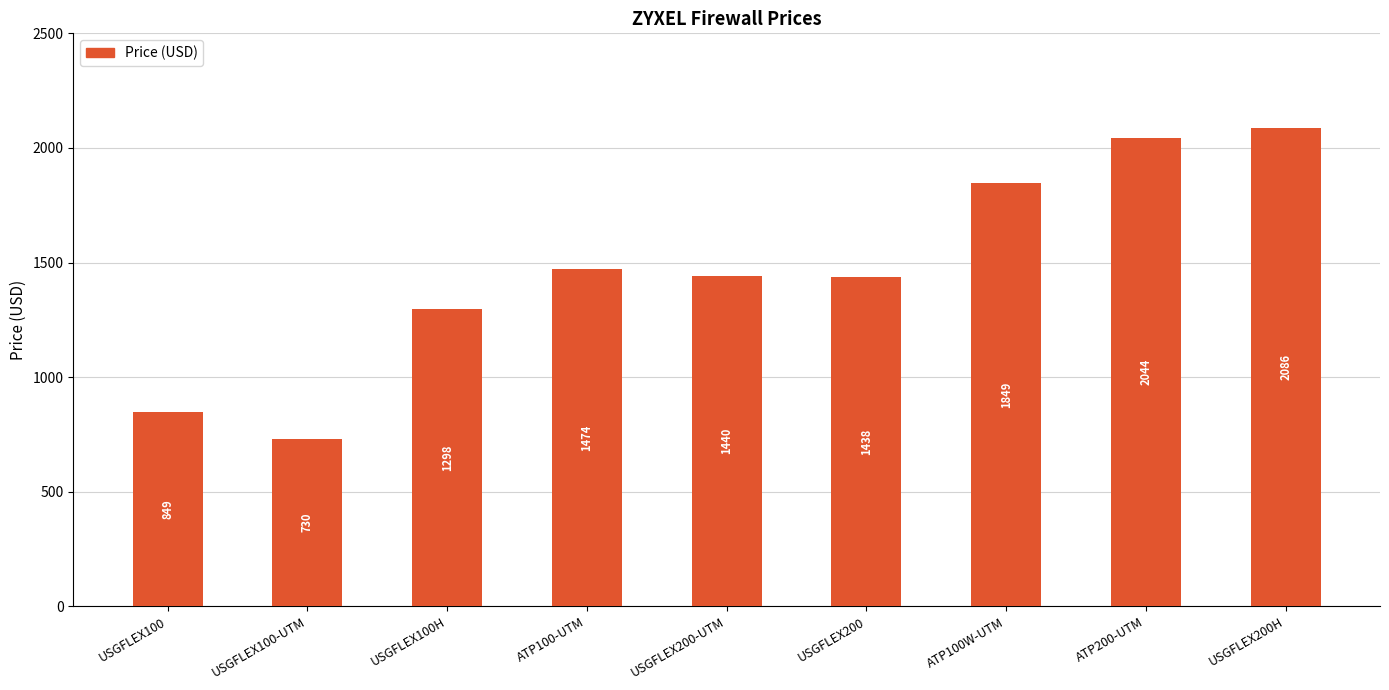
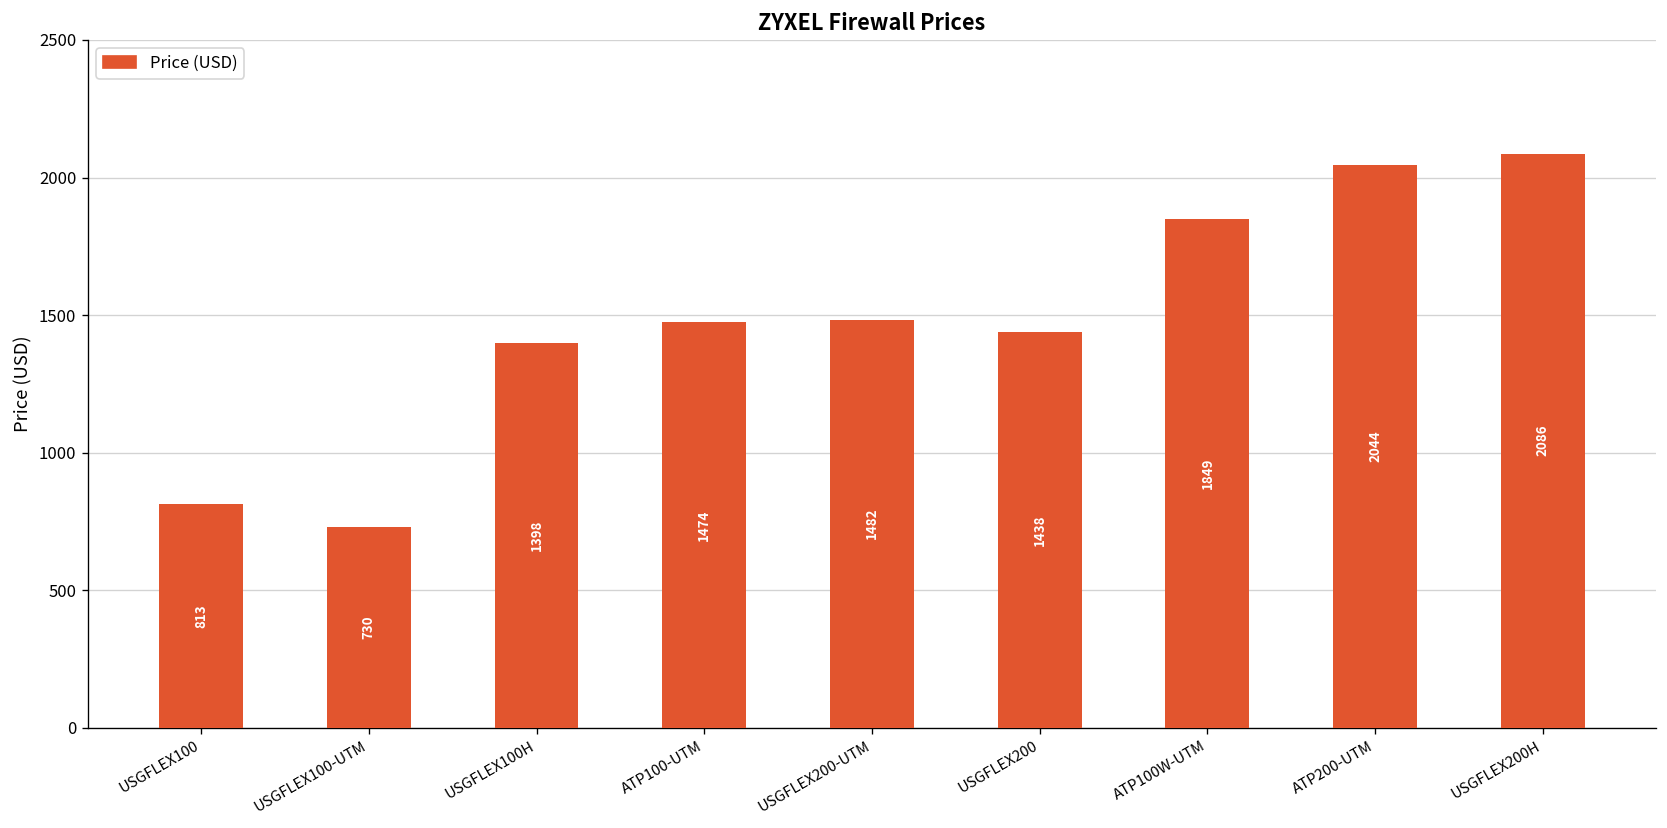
  {
-   "USGFLEX100": 849,
+   "USGFLEX100": 813,
    "USGFLEX100-UTM": 730,
-   "USGFLEX100H": 1298,
+   "USGFLEX100H": 1398,
    "ATP100-UTM": 1474,
-   "USGFLEX200-UTM": 1440,
+   "USGFLEX200-UTM": 1482,
    "USGFLEX200": 1438,
    "ATP100W-UTM": 1849,
    "ATP200-UTM": 2044,
    "USGFLEX200H": 2086
  }
